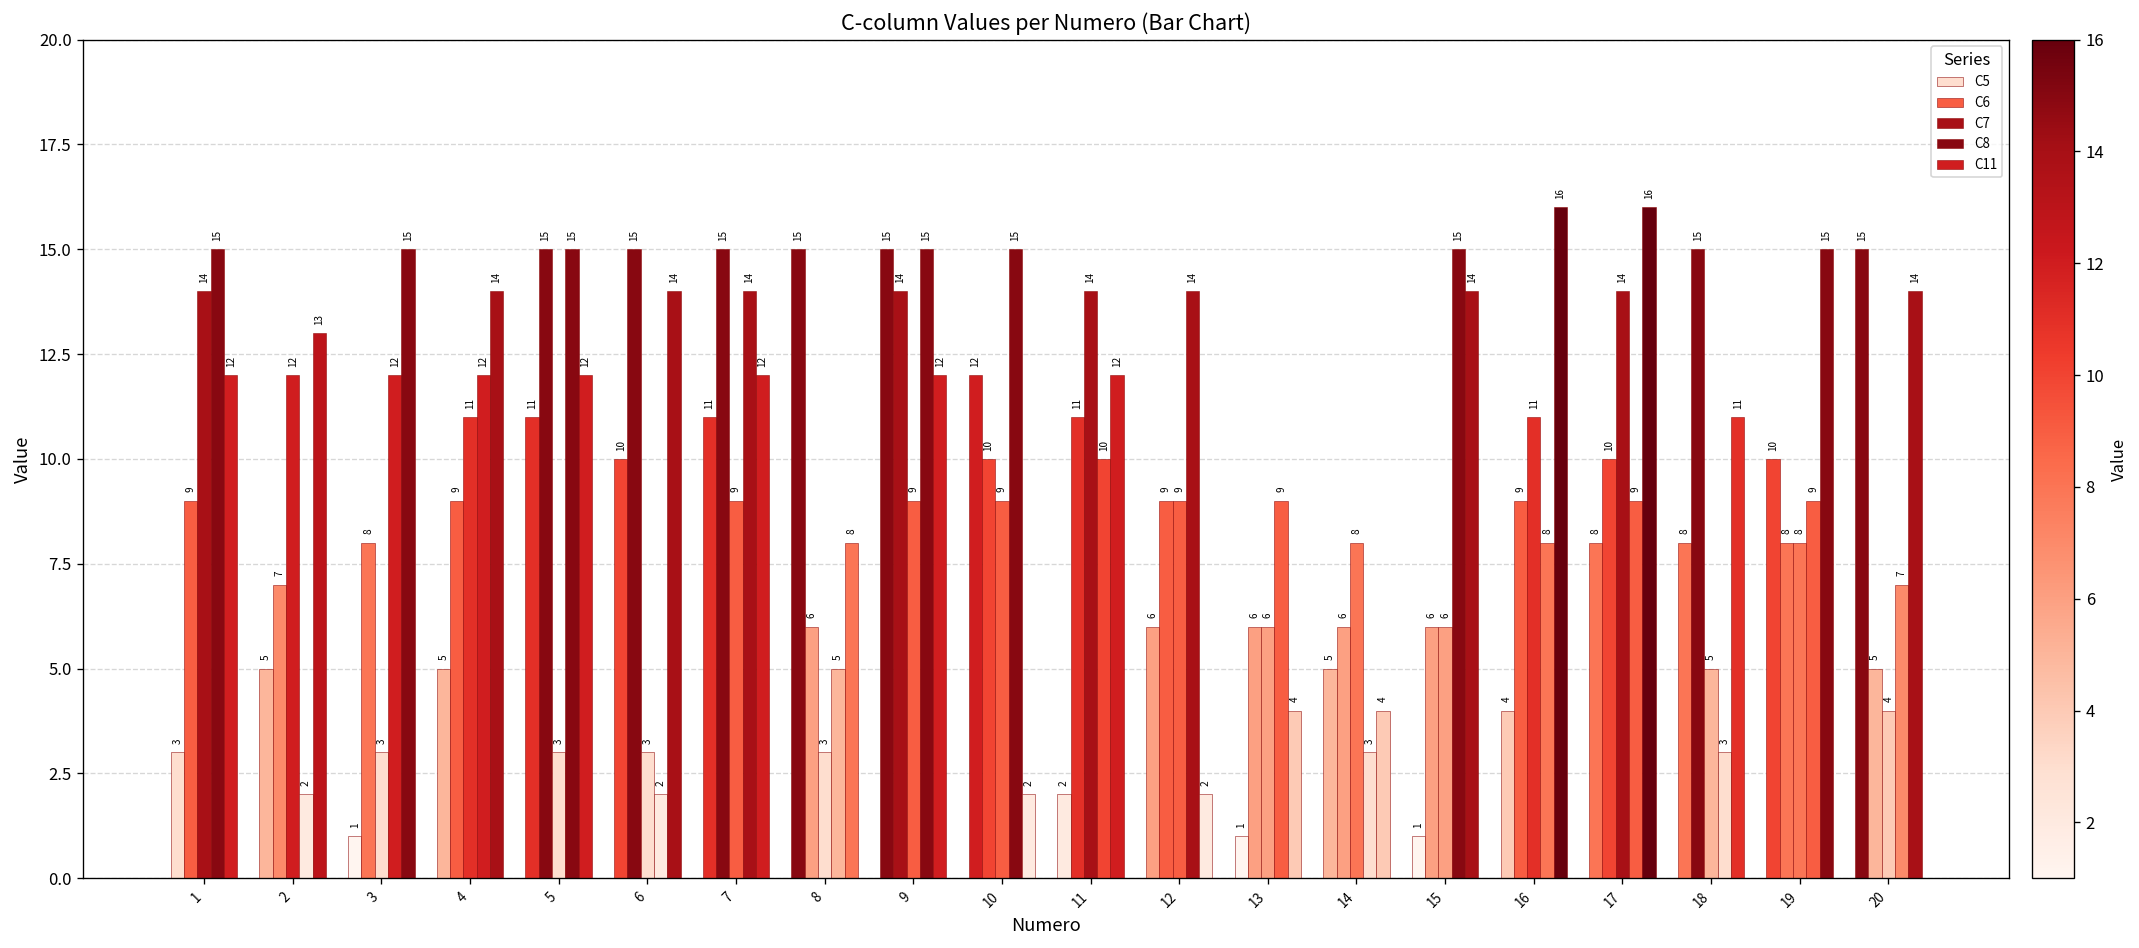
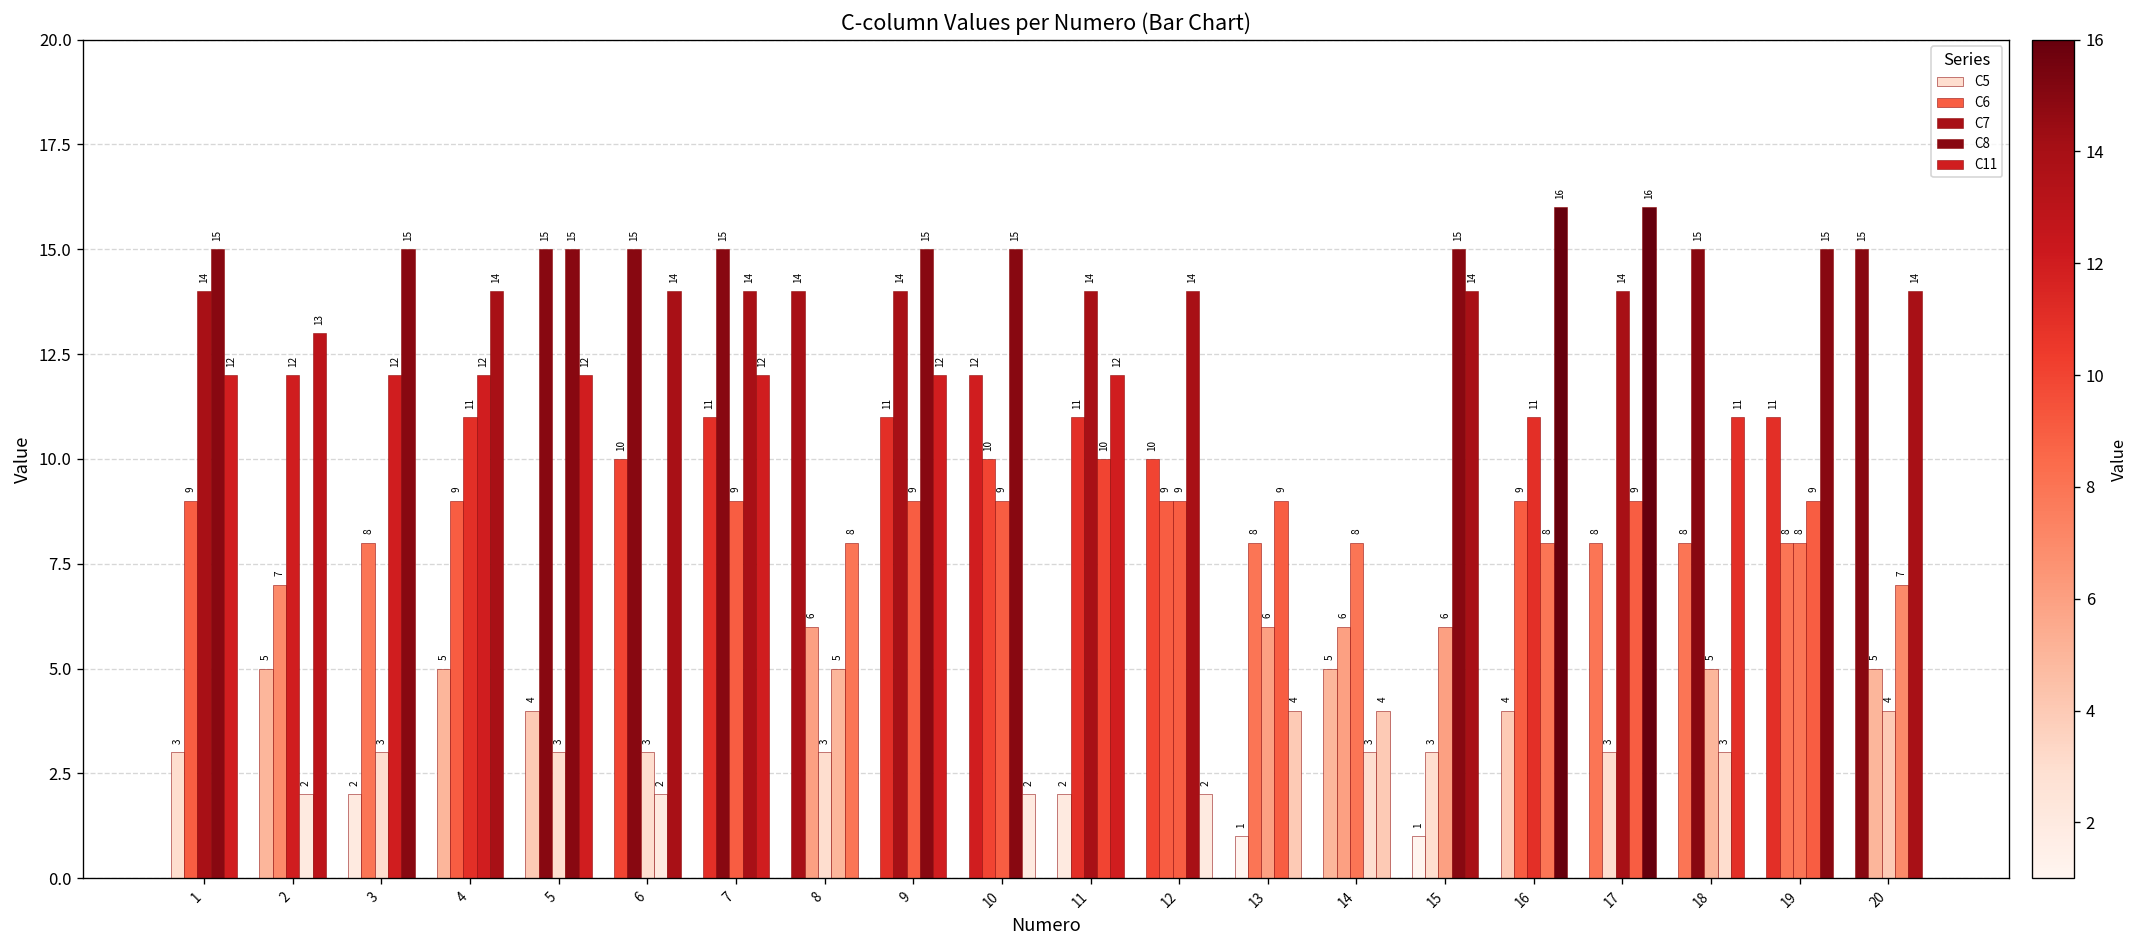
  {
    "C5": {
      "1": 3,
      "2": 5,
-     "3": 1,
+     "3": 2,
      "4": 5,
-     "5": 11,
+     "5": 4,
      "6": 10,
      "7": 11,
-     "8": 15,
-     "9": 15,
+     "8": 14,
+     "9": 11,
      "10": 12,
      "11": 2,
-     "12": 6,
+     "12": 10,
      "13": 1,
      "14": 5,
      "15": 1,
      "16": 4,
      "17": 8,
      "18": 8,
-     "19": 10,
+     "19": 11,
      "20": 15
    },
    "C6": {
      "1": 9,
      "2": 7,
      "3": 8,
      "4": 9,
      "5": 15,
      "6": 15,
      "7": 15,
      "8": 6,
      "9": 14,
      "10": 10,
      "11": 11,
      "12": 9,
-     "13": 6,
+     "13": 8,
      "14": 6,
-     "15": 6,
+     "15": 3,
      "16": 9,
-     "17": 10,
+     "17": 3,
      "18": 15,
      "19": 8,
      "20": 5
    }
  }
